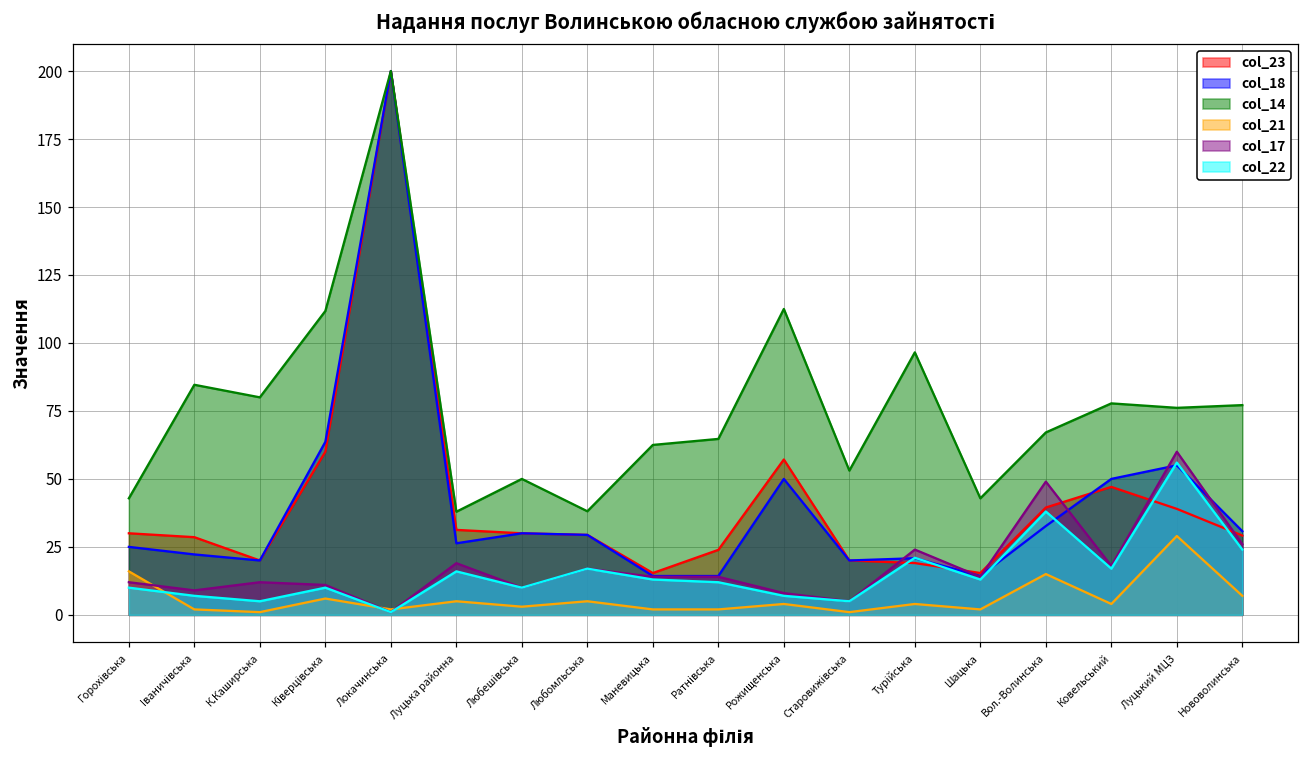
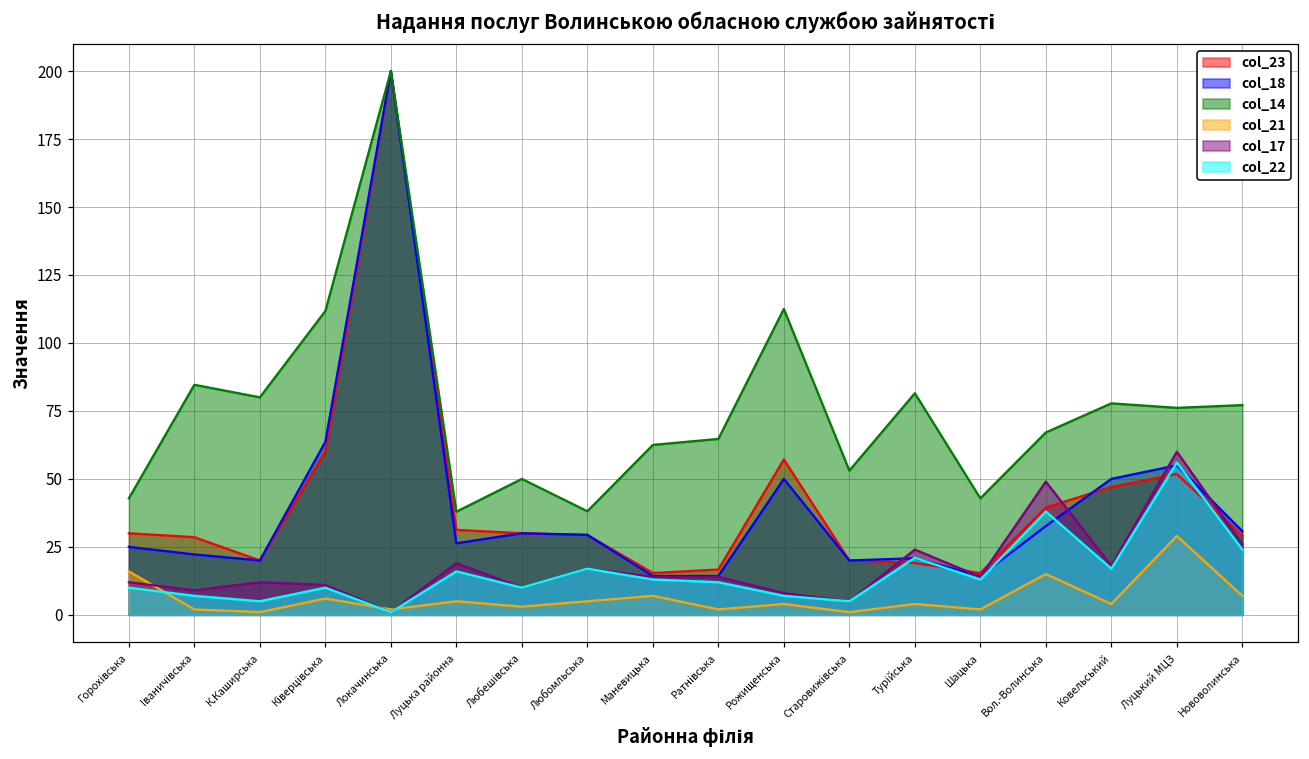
  {
    "col_23": {
      "Горохівська": 30,
      "Іваничівська": 29,
      "Ківерцівська": 60,
      "Луцька районна": 31,
      "Маневицька": 15,
-     "Ратнівська": 24,
+     "Ратнівська": 17,
      "Рожищенська": 57,
      "Турійська": 19,
      "Шацька": 15,
      "Вол.-Волинська": 39,
      "Ковельський": 47,
-     "Луцький МЦЗ": 39,
+     "Луцький МЦЗ": 52,
      "Нововолинська": 29
    },
    "col_18": {
      "Горохівська": 25,
      "Іваничівська": 22,
      "Ківерцівська": 64,
      "Луцька районна": 26,
      "Рожищенська": 50,
      "Вол.-Волинська": 33,
      "Ковельський": 50,
      "Нововолинська": 31
    },
    "col_14": {
      "Горохівська": 43,
      "Іваничівська": 85,
      "К.Каширська": 80,
      "Ківерцівська": 112,
      "Луцька районна": 38,
      "Любешівська": 50,
      "Любомльська": 38,
      "Маневицька": 63,
      "Ратнівська": 65,
      "Рожищенська": 113,
      "Старовижівська": 53,
-     "Турійська": 97,
+     "Турійська": 82,
      "Шацька": 43,
      "Вол.-Волинська": 67,
      "Ковельський": 78,
      "Луцький МЦЗ": 76,
      "Нововолинська": 77
    },
    "col_21": {
      "Горохівська": 16,
      "Іваничівська": 2,
      "К.Каширська": 1,
      "Ківерцівська": 6,
      "Луцька районна": 5,
      "Любешівська": 3,
      "Любомльська": 5,
-     "Маневицька": 2,
+     "Маневицька": 7,
      "Ратнівська": 2,
      "Рожищенська": 4,
      "Старовижівська": 1,
      "Турійська": 4,
      "Шацька": 2,
      "Вол.-Волинська": 15,
      "Ковельський": 4,
      "Луцький МЦЗ": 29,
      "Нововолинська": 7
    },
    "col_17": {
      "Горохівська": 12,
      "Іваничівська": 9,
      "К.Каширська": 12,
      "Луцька районна": 19,
      "Турійська": 24,
      "Вол.-Волинська": 49,
      "Луцький МЦЗ": 60,
      "Нововолинська": 26
    },
    "col_22": {
      "Горохівська": 10,
      "Іваничівська": 7,
      "К.Каширська": 5,
      "Луцька районна": 16,
      "Ратнівська": 12,
      "Вол.-Волинська": 38,
      "Нововолинська": 24
    }
  }
